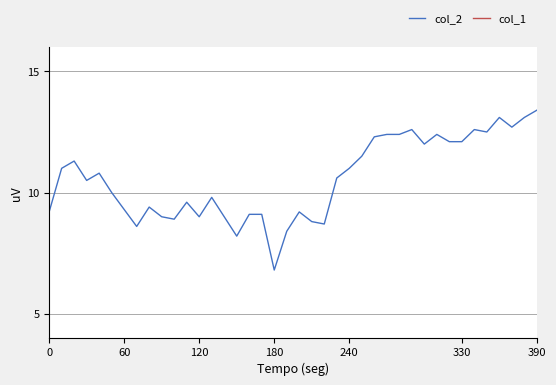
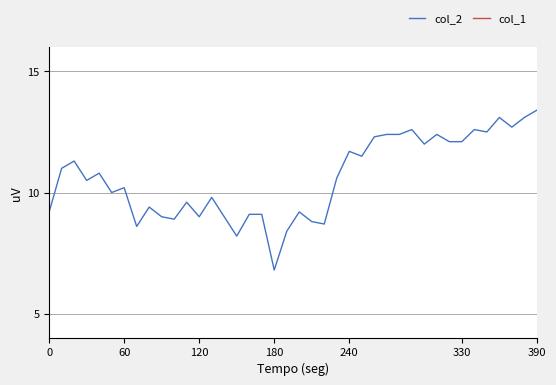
  {
    "col_2": {
      "0": 9.2,
-     "60": 9.3,
+     "60": 10.2,
      "120": 9.0,
      "180": 6.8,
-     "240": 11.0,
+     "240": 11.7,
      "330": 12.1,
      "390": 13.4
    }
  }
